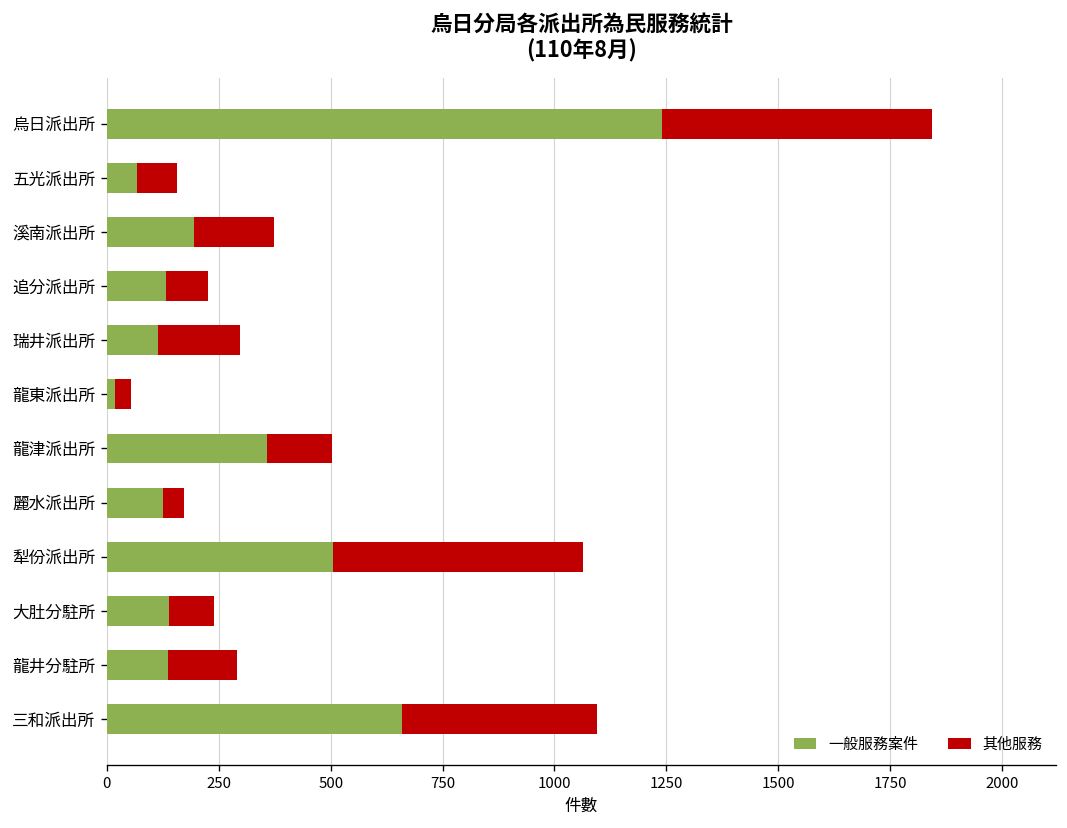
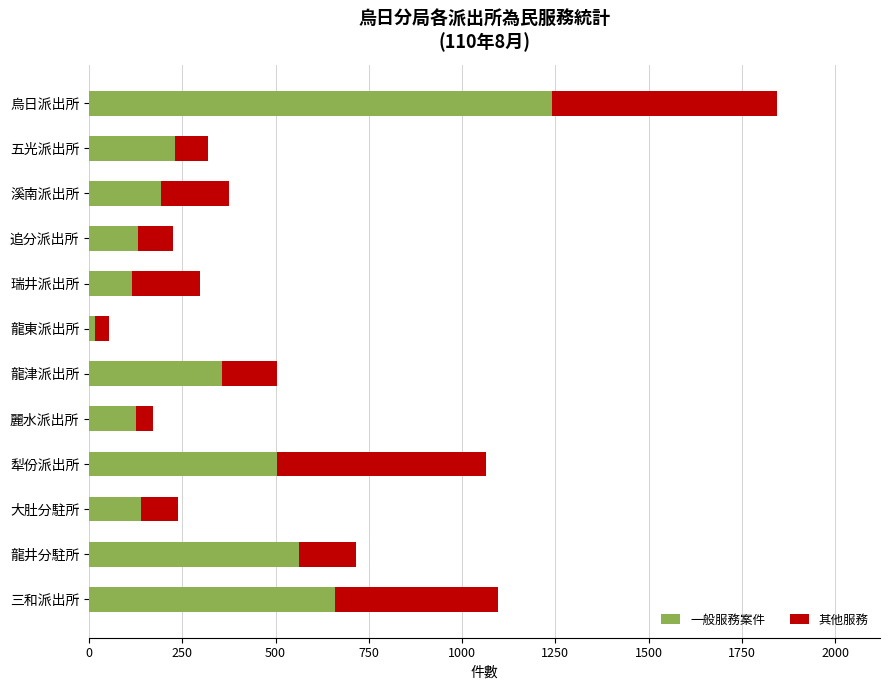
  {
    "一般服務案件": {
      "烏日派出所": 1240,
-     "五光派出所": 70,
+     "五光派出所": 230,
      "溪南派出所": 190,
      "追分派出所": 130,
      "瑞井派出所": 110,
      "龍東派出所": 20,
      "龍津派出所": 360,
      "麗水派出所": 130,
      "犁份派出所": 510,
      "大肚分駐所": 140,
-     "龍井分駐所": 140,
+     "龍井分駐所": 560,
      "三和派出所": 660
    },
    "其他服務": {
      "烏日派出所": 600,
      "五光派出所": 90,
      "溪南派出所": 180,
      "追分派出所": 90,
      "瑞井派出所": 180,
      "龍東派出所": 40,
      "龍津派出所": 150,
      "麗水派出所": 50,
      "犁份派出所": 560,
      "大肚分駐所": 100,
      "龍井分駐所": 150,
      "三和派出所": 440
    }
  }
